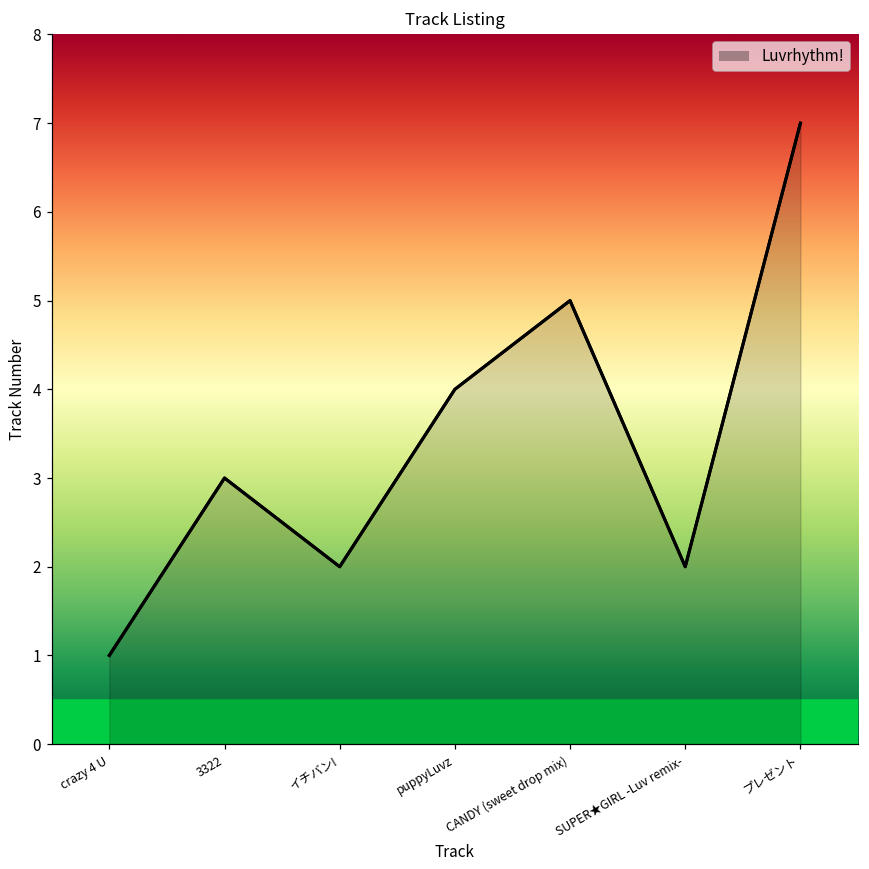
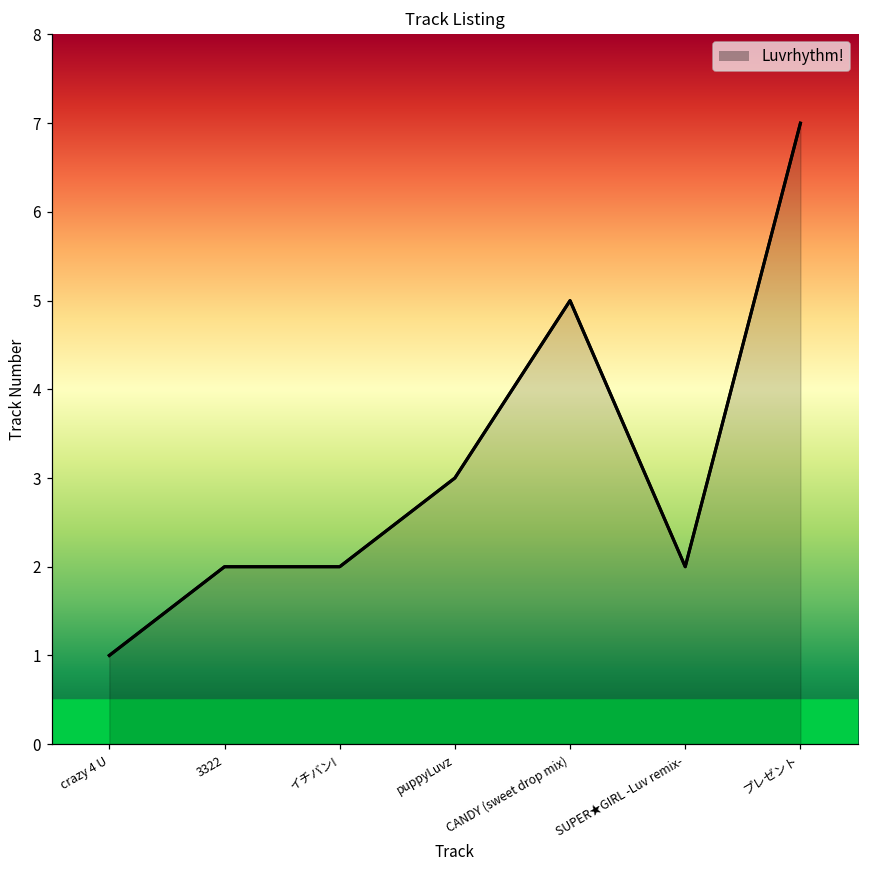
  {
    "crazy 4 U": 1,
-   "3322": 3,
+   "3322": 2,
    "イチバン!": 2,
-   "puppyLuvz": 4,
+   "puppyLuvz": 3,
    "CANDY (sweet drop mix)": 5,
    "SUPER★GIRL -Luv remix-": 2,
    "プレゼント": 7
  }
